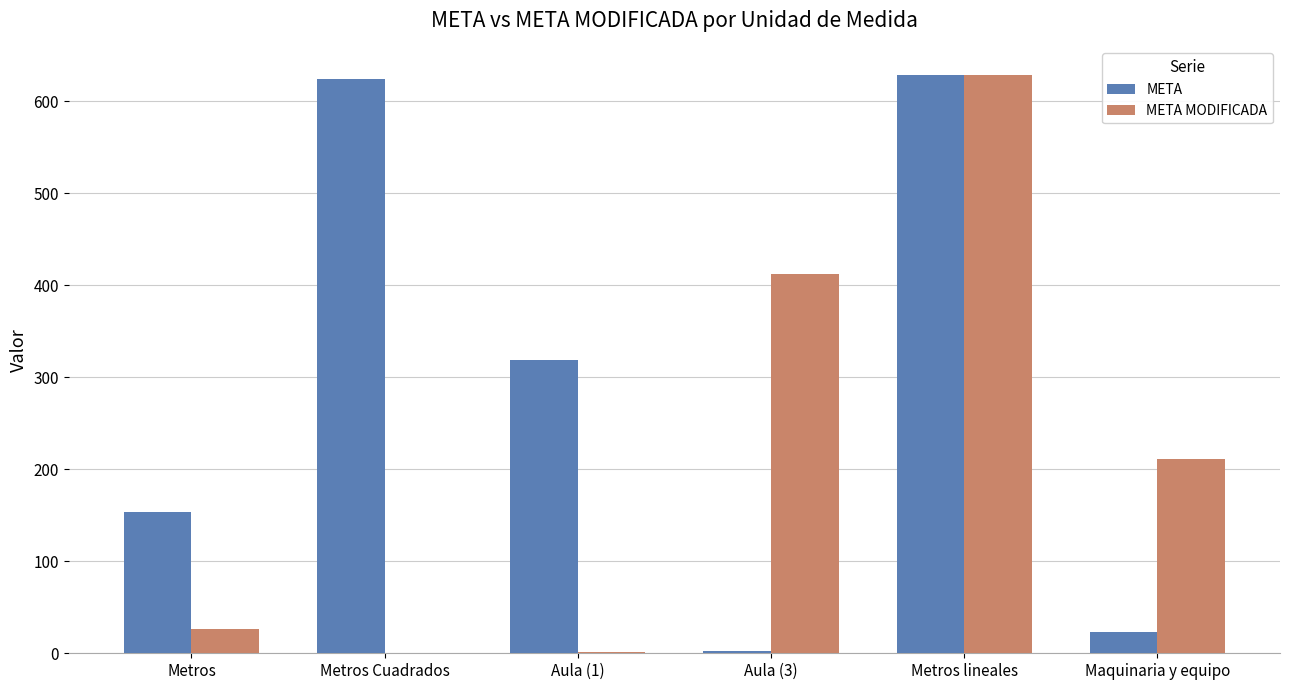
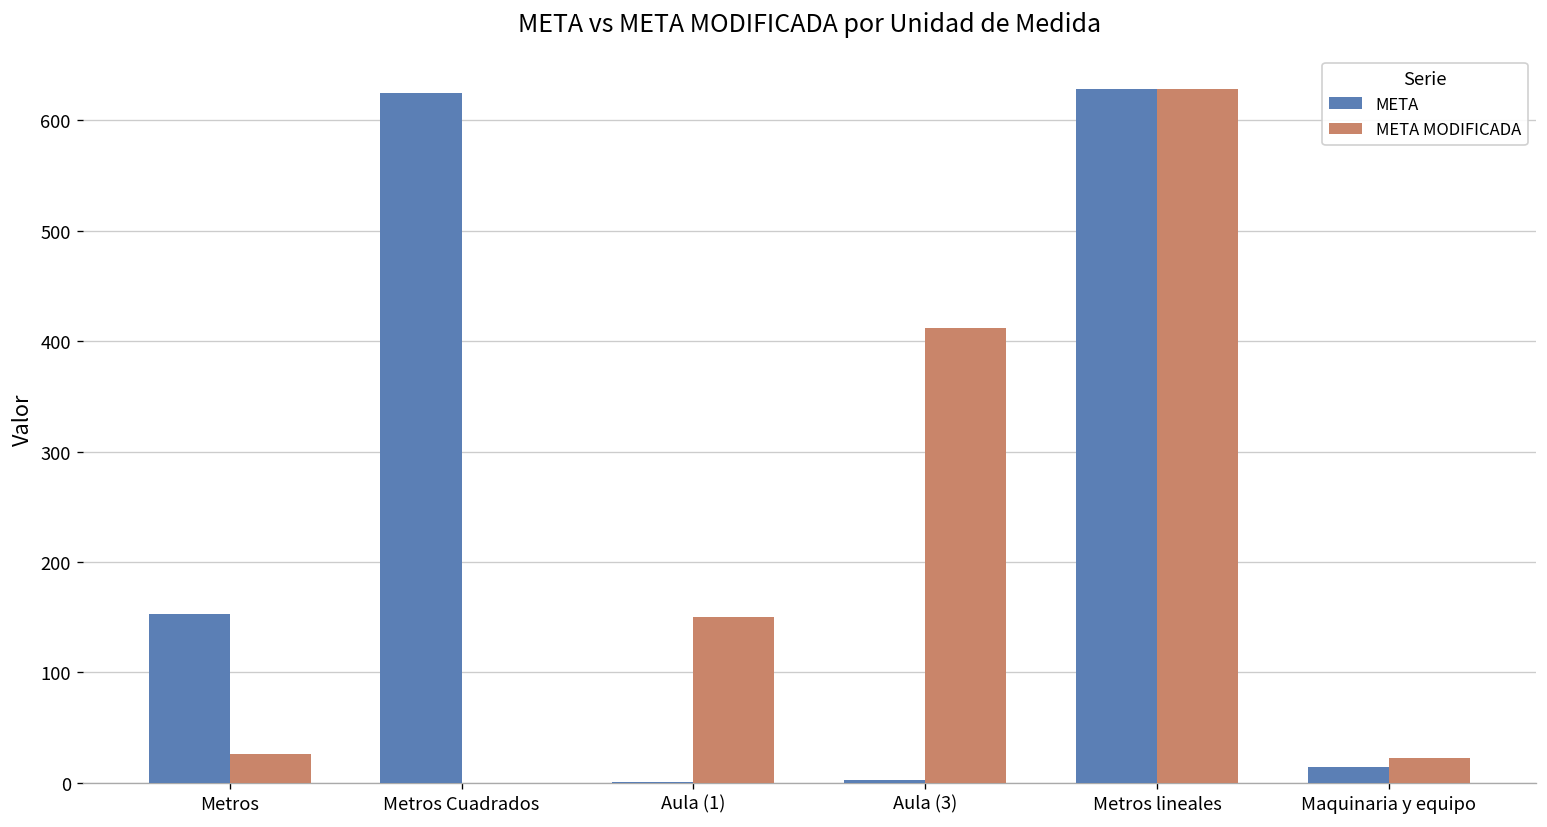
  {
    "META": {
      "Metros": 150,
      "Metros Cuadrados": 620,
-     "Aula (1)": 320,
+     "Aula (1)": 0,
      "Aula (3)": 0,
      "Metros lineales": 630,
-     "Maquinaria y equipo": 20
+     "Maquinaria y equipo": 10
    },
    "META MODIFICADA": {
      "Metros": 30,
      "Metros Cuadrados": 0,
-     "Aula (1)": 0,
+     "Aula (1)": 150,
      "Aula (3)": 410,
      "Metros lineales": 630,
-     "Maquinaria y equipo": 210
+     "Maquinaria y equipo": 20
    }
  }
